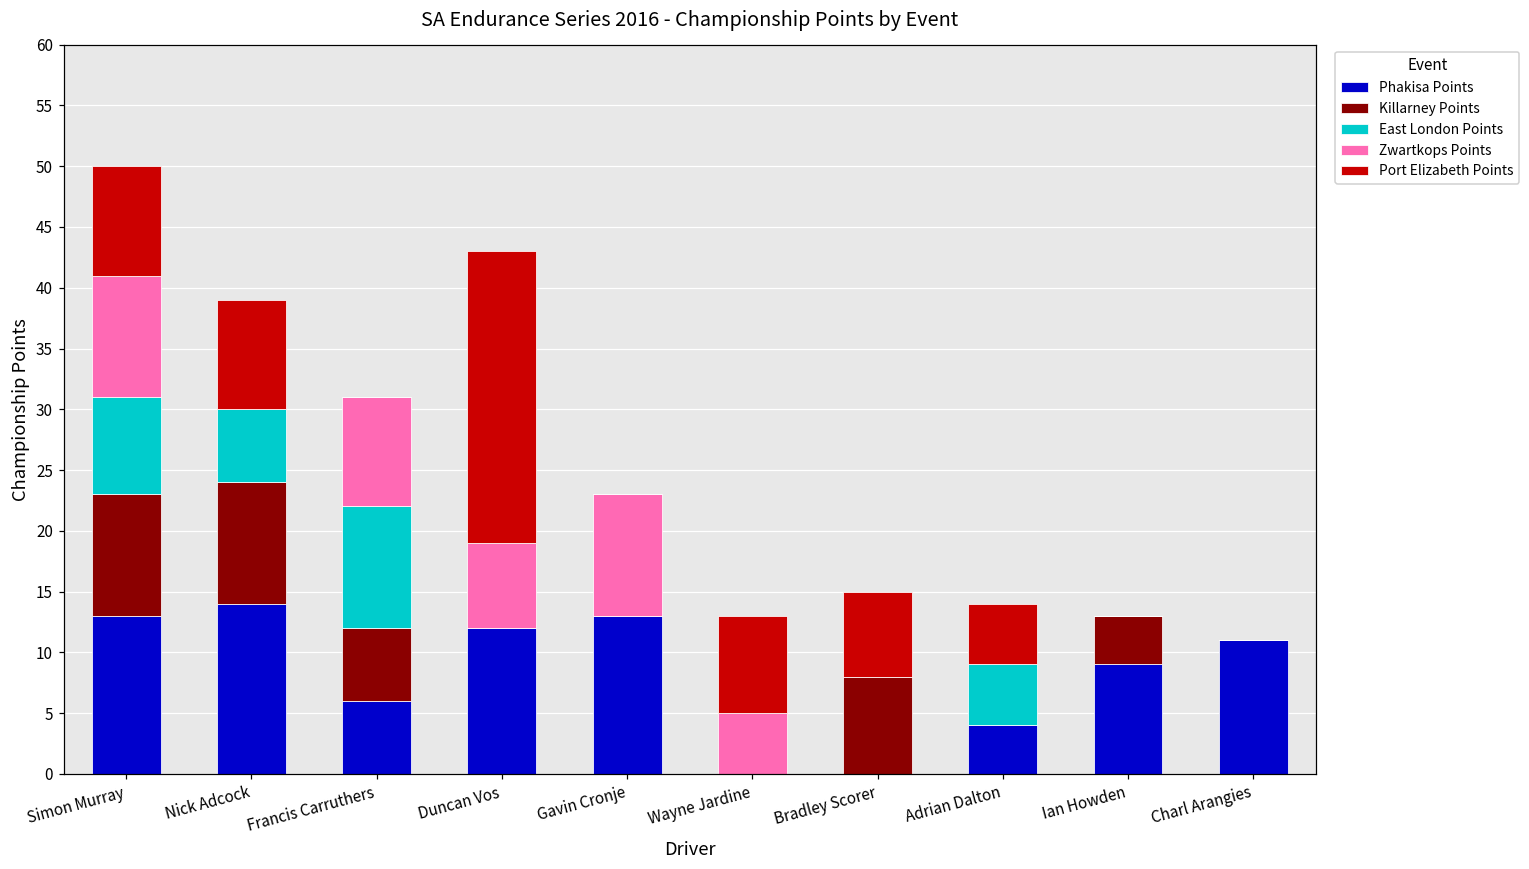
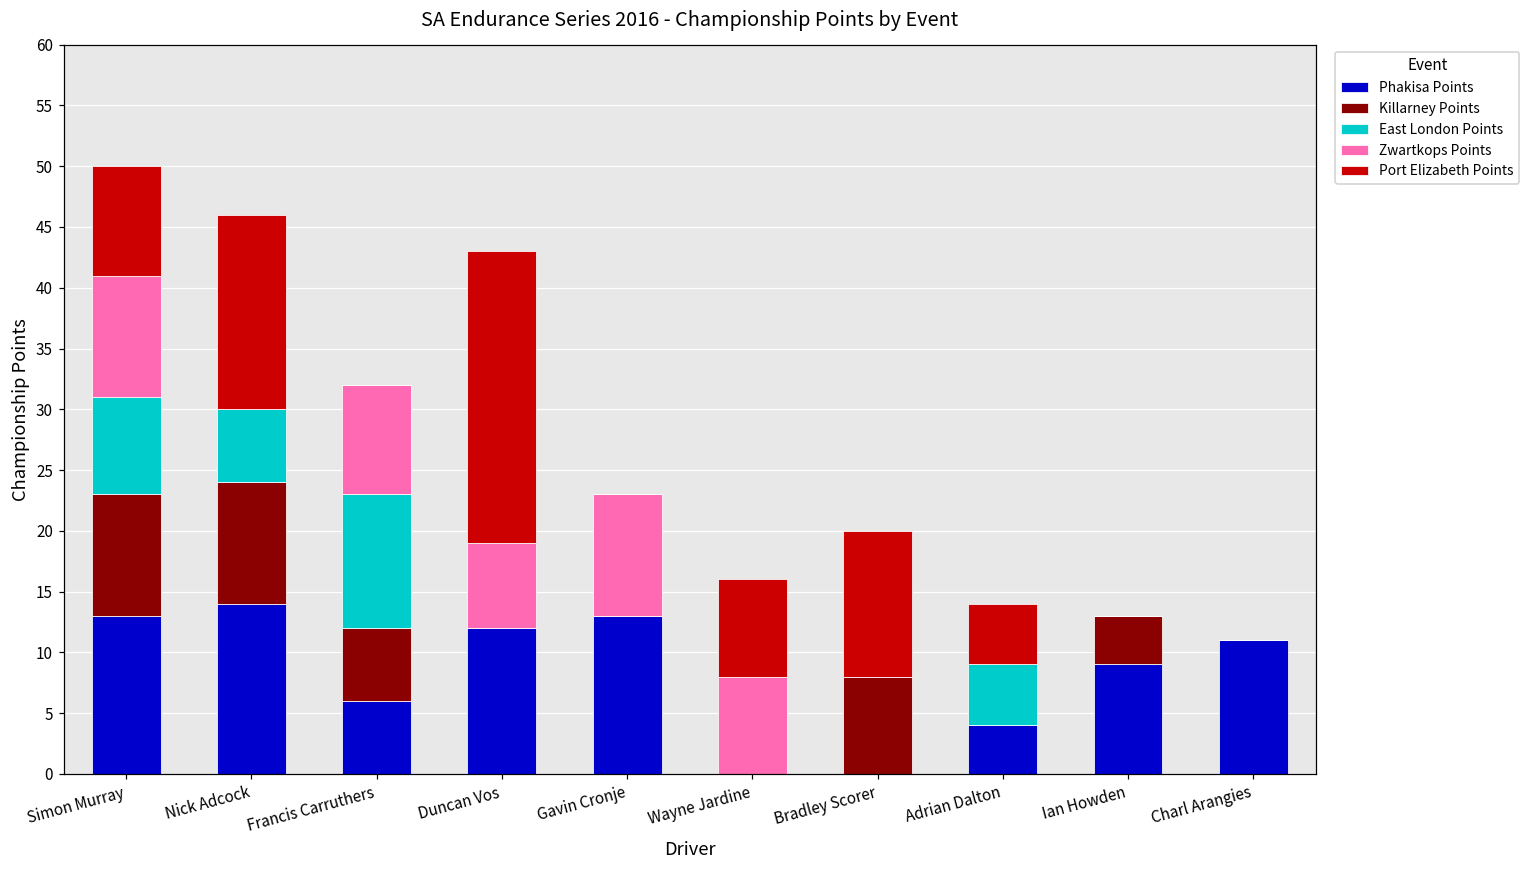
  {
    "Phakisa Points": {
      "Simon Murray": 13,
      "Nick Adcock": 14,
      "Francis Carruthers": 6,
      "Duncan Vos": 12,
      "Gavin Cronje": 13,
      "Wayne Jardine": 0,
      "Bradley Scorer": 0,
      "Adrian Dalton": 4,
      "Ian Howden": 9,
      "Charl Arangies": 11
    },
    "Killarney Points": {
      "Simon Murray": 10,
      "Nick Adcock": 10,
      "Francis Carruthers": 6,
      "Duncan Vos": 0,
      "Gavin Cronje": 0,
      "Wayne Jardine": 0,
      "Bradley Scorer": 8,
      "Adrian Dalton": 0,
      "Ian Howden": 4,
      "Charl Arangies": 0
    },
    "East London Points": {
      "Simon Murray": 8,
      "Nick Adcock": 6,
-     "Francis Carruthers": 10,
+     "Francis Carruthers": 11,
      "Duncan Vos": 0,
      "Gavin Cronje": 0,
      "Wayne Jardine": 0,
      "Bradley Scorer": 0,
      "Adrian Dalton": 5,
      "Ian Howden": 0,
      "Charl Arangies": 0
    },
    "Zwartkops Points": {
      "Simon Murray": 10,
      "Nick Adcock": 0,
      "Francis Carruthers": 9,
      "Duncan Vos": 7,
      "Gavin Cronje": 10,
-     "Wayne Jardine": 5,
+     "Wayne Jardine": 8,
      "Bradley Scorer": 0,
      "Adrian Dalton": 0,
      "Ian Howden": 0,
      "Charl Arangies": 0
    },
    "Port Elizabeth Points": {
      "Simon Murray": 9,
-     "Nick Adcock": 9,
+     "Nick Adcock": 16,
      "Francis Carruthers": 0,
      "Duncan Vos": 24,
      "Gavin Cronje": 0,
      "Wayne Jardine": 8,
-     "Bradley Scorer": 7,
+     "Bradley Scorer": 12,
      "Adrian Dalton": 5,
      "Ian Howden": 0,
      "Charl Arangies": 0
    }
  }
